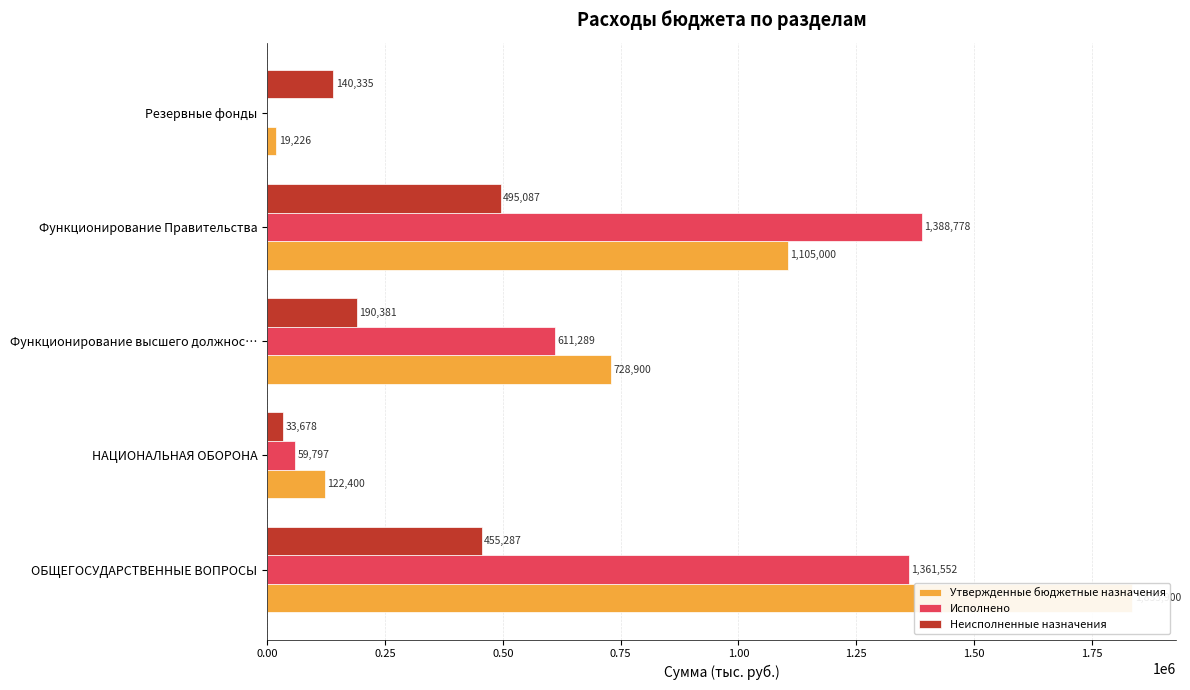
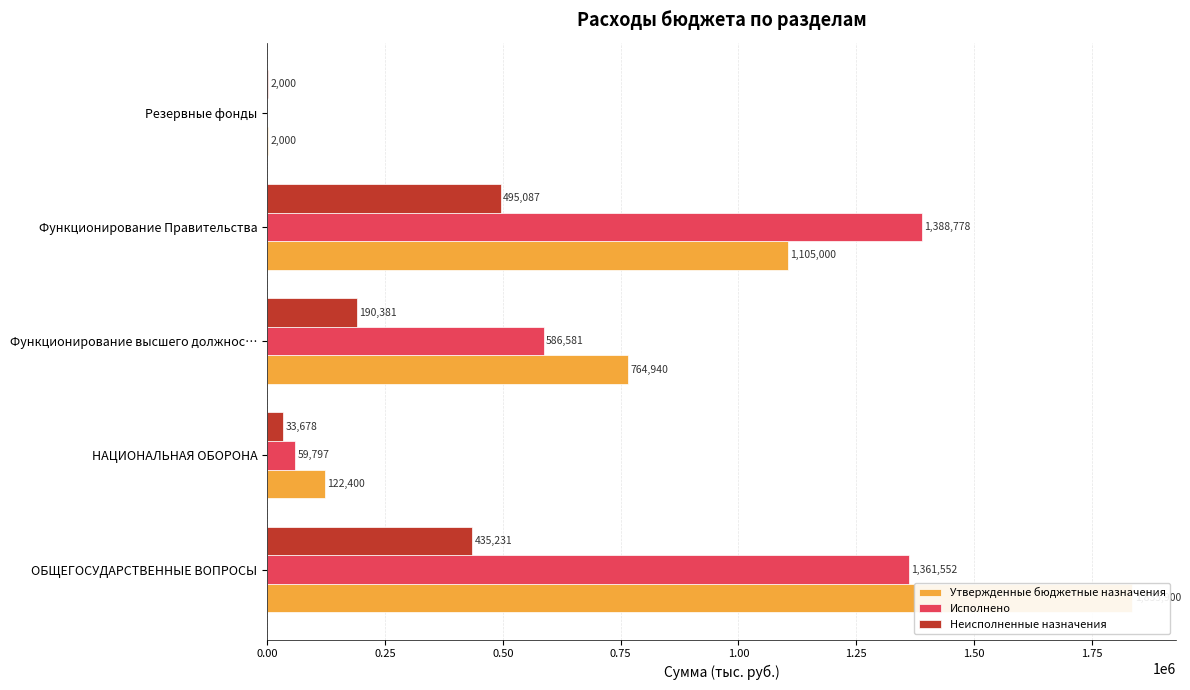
  {
    "Утвержденные бюджетные назначения": {
-     "Резервные фонды": "19,226",
+     "Резервные фонды": "2,000",
      "Функционирование Правительства": "1,105,000",
-     "Функционирование высшего должнос…": "728,900",
+     "Функционирование высшего должнос…": "764,940",
      "НАЦИОНАЛЬНАЯ ОБОРОНА": "122,400"
    },
    "Исполнено": {
      "Функционирование Правительства": "1,388,778",
-     "Функционирование высшего должнос…": "611,289",
+     "Функционирование высшего должнос…": "586,581",
      "НАЦИОНАЛЬНАЯ ОБОРОНА": "59,797",
      "ОБЩЕГОСУДАРСТВЕННЫЕ ВОПРОСЫ": "1,361,552"
    },
    "Неисполненные назначения": {
-     "Резервные фонды": "140,335",
+     "Резервные фонды": "2,000",
      "Функционирование Правительства": "495,087",
      "Функционирование высшего должнос…": "190,381",
      "НАЦИОНАЛЬНАЯ ОБОРОНА": "33,678",
-     "ОБЩЕГОСУДАРСТВЕННЫЕ ВОПРОСЫ": "455,287"
+     "ОБЩЕГОСУДАРСТВЕННЫЕ ВОПРОСЫ": "435,231"
    }
  }
